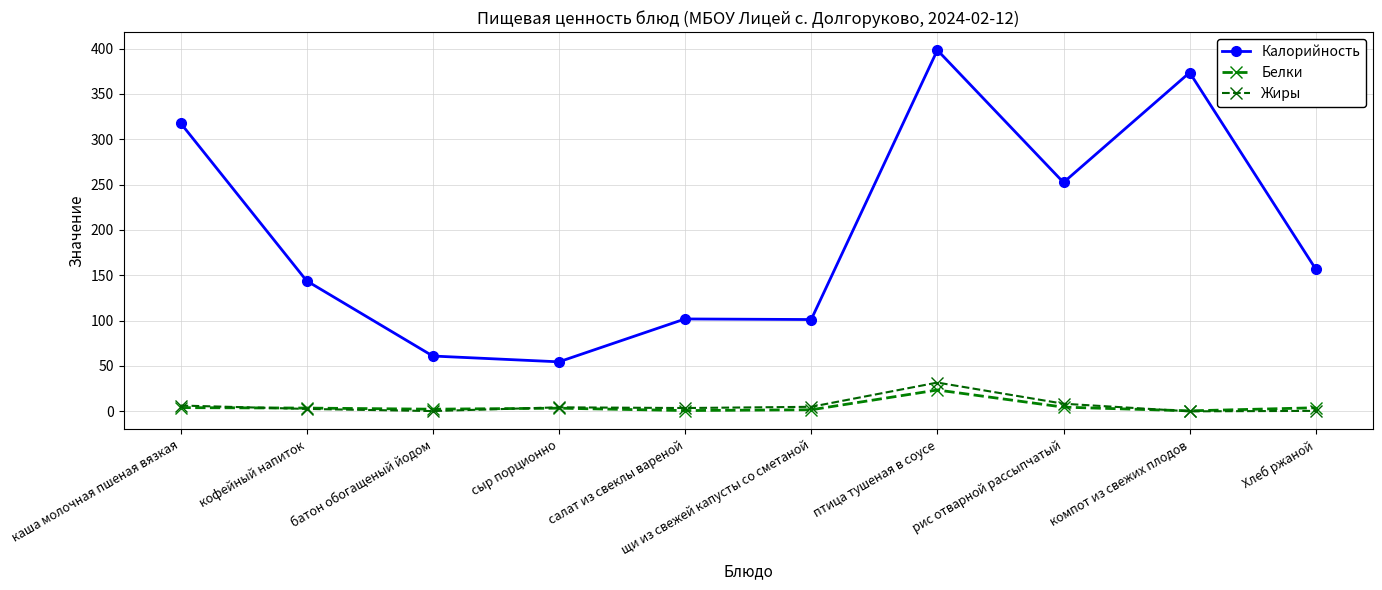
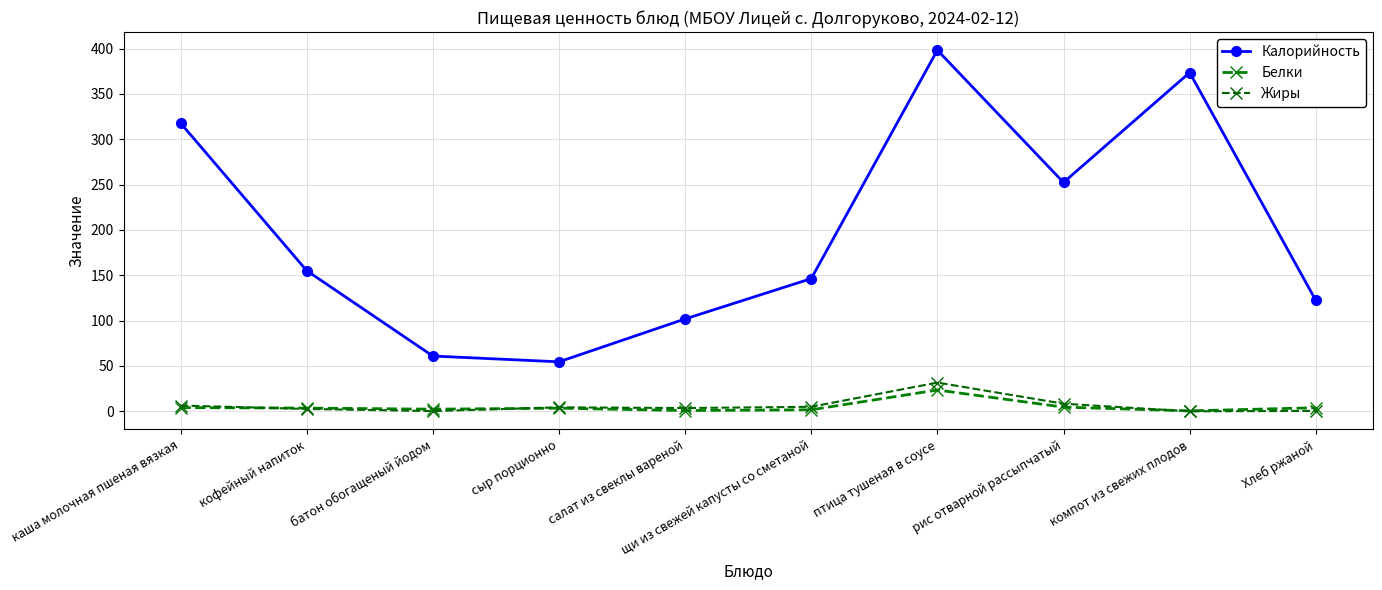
  {
    "Калорийность": {
      "каша молочная пшеная вязкая": 320,
-     "кофейный напиток": 140,
+     "кофейный напиток": 160,
      "батон обогащеный йодом": 60,
      "сыр порционно": 50,
      "салат из свеклы вареной": 100,
-     "щи из свежей капусты со сметаной": 100,
+     "щи из свежей капусты со сметаной": 150,
      "птица тушеная в соусе": 400,
      "рис отварной рассыпчатый": 250,
      "компот из свежих плодов": 370,
-     "Хлеб ржаной": 160
+     "Хлеб ржаной": 120
    }
  }
